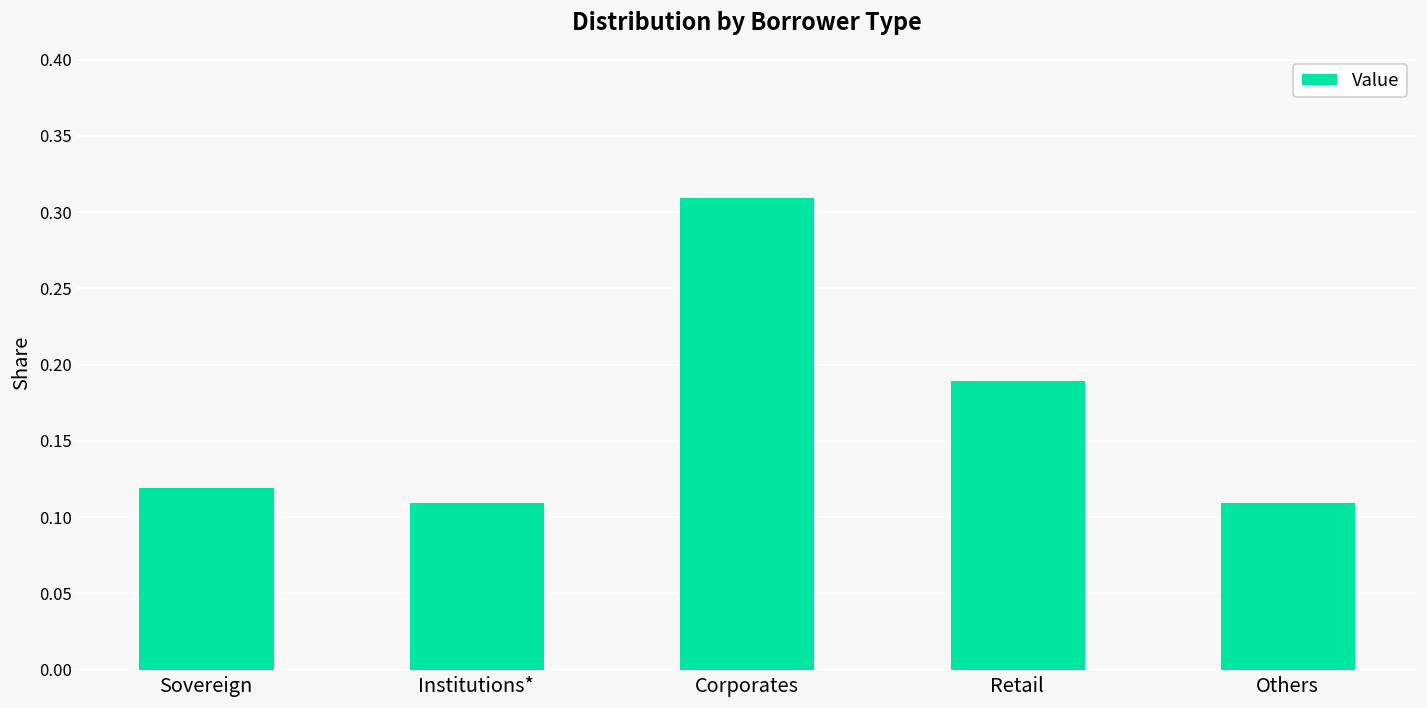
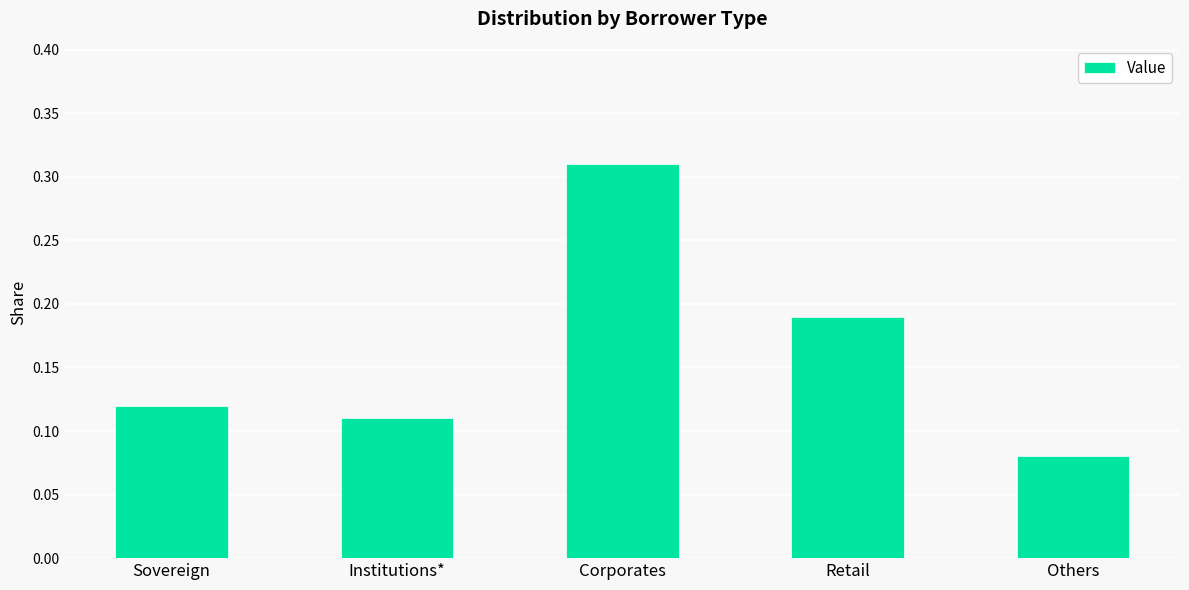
  {
    "Sovereign": 0.12,
    "Institutions*": 0.11,
    "Corporates": 0.31,
    "Retail": 0.19,
-   "Others": 0.11
+   "Others": 0.08
  }
